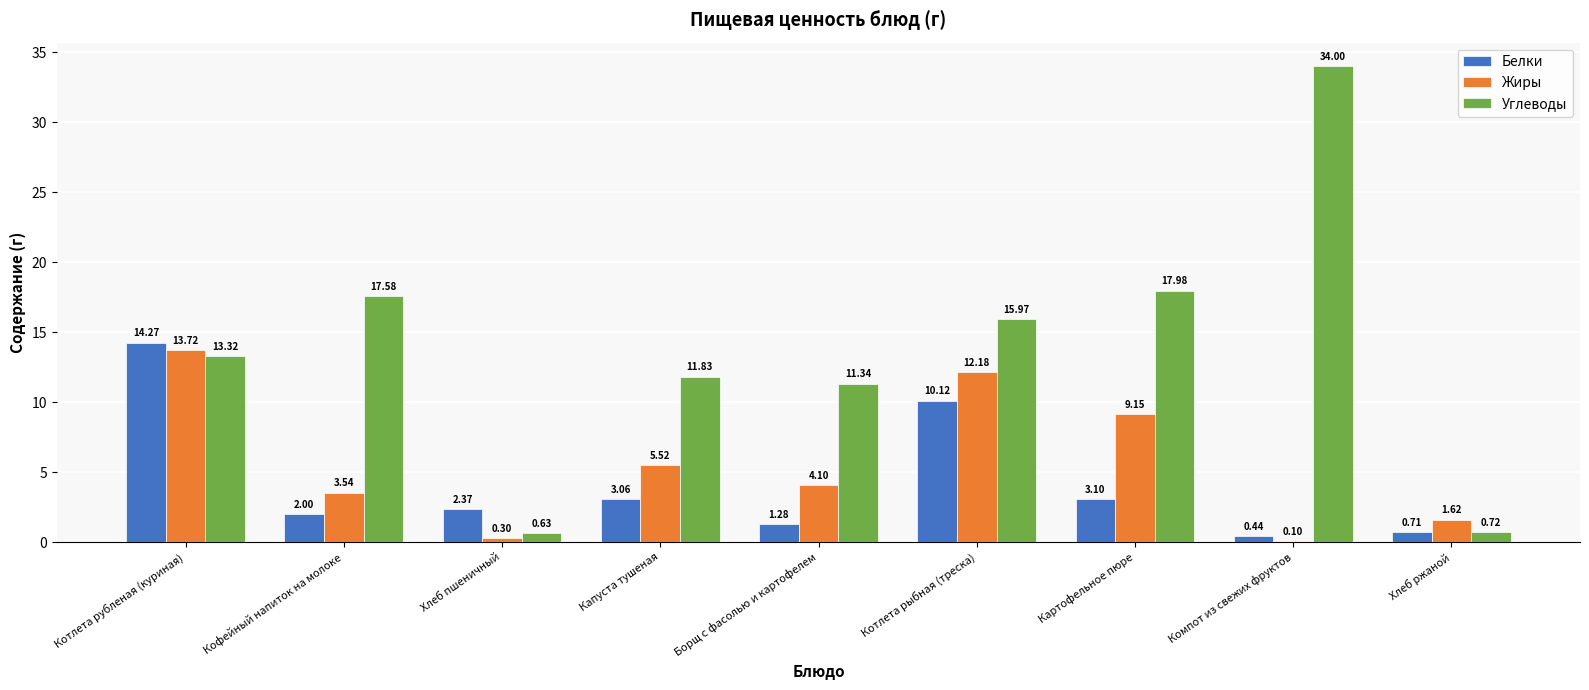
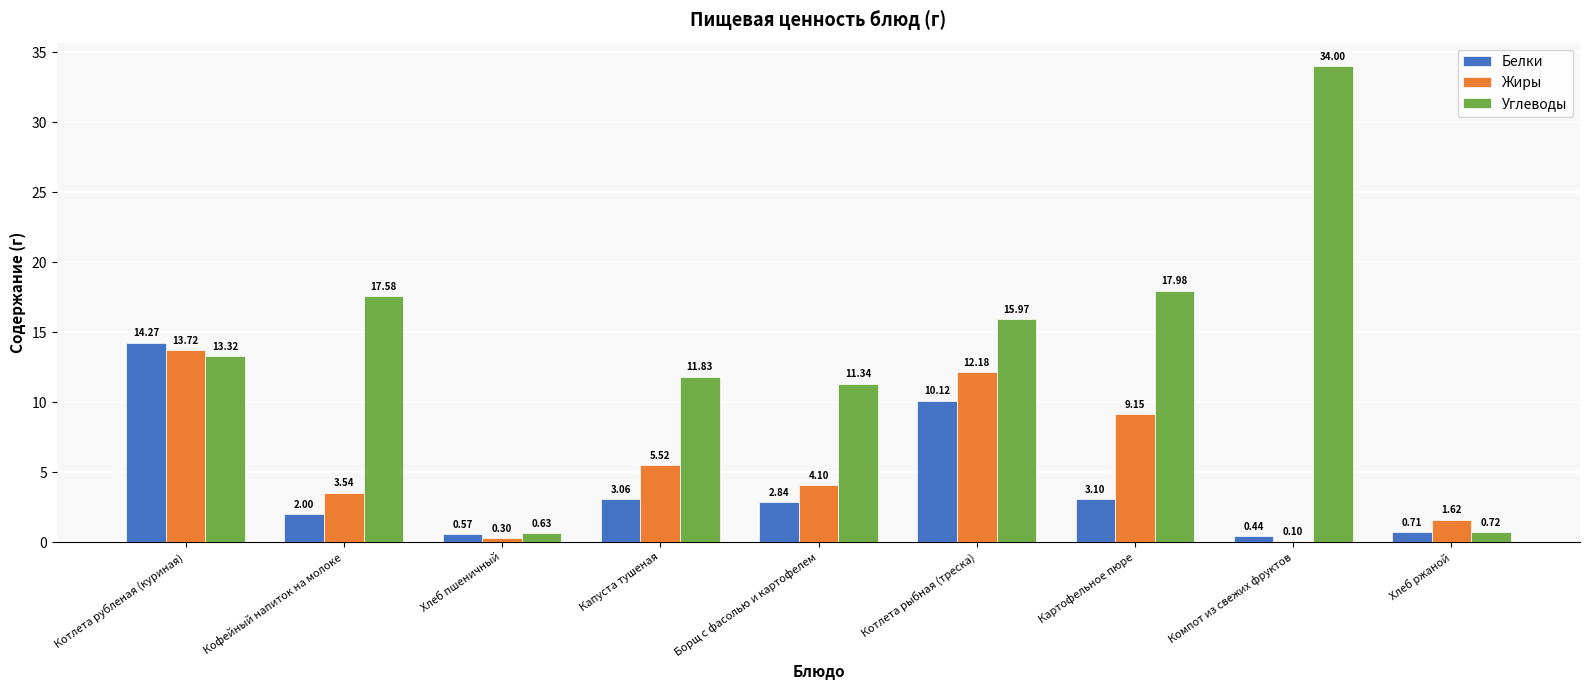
  {
    "Белки": {
      "Котлета рубленая (куриная)": 14.27,
      "Кофейный напиток на молоке": 2.00,
-     "Хлеб пшеничный": 2.37,
+     "Хлеб пшеничный": 0.57,
      "Капуста тушеная": 3.06,
-     "Борщ с фасолью и картофелем": 1.28,
+     "Борщ с фасолью и картофелем": 2.84,
      "Котлета рыбная (треска)": 10.12,
      "Картофельное пюре": 3.10,
      "Компот из свежих фруктов": 0.44,
      "Хлеб ржаной": 0.71
    },
    "Жиры": {
      "Котлета рубленая (куриная)": 13.72,
      "Кофейный напиток на молоке": 3.54,
      "Хлеб пшеничный": 0.30,
      "Капуста тушеная": 5.52,
      "Борщ с фасолью и картофелем": 4.10,
      "Котлета рыбная (треска)": 12.18,
      "Картофельное пюре": 9.15,
      "Компот из свежих фруктов": 0.10,
      "Хлеб ржаной": 1.62
    },
    "Углеводы": {
      "Котлета рубленая (куриная)": 13.32,
      "Кофейный напиток на молоке": 17.58,
      "Хлеб пшеничный": 0.63,
      "Капуста тушеная": 11.83,
      "Борщ с фасолью и картофелем": 11.34,
      "Котлета рыбная (треска)": 15.97,
      "Картофельное пюре": 17.98,
      "Компот из свежих фруктов": 34.00,
      "Хлеб ржаной": 0.72
    }
  }
